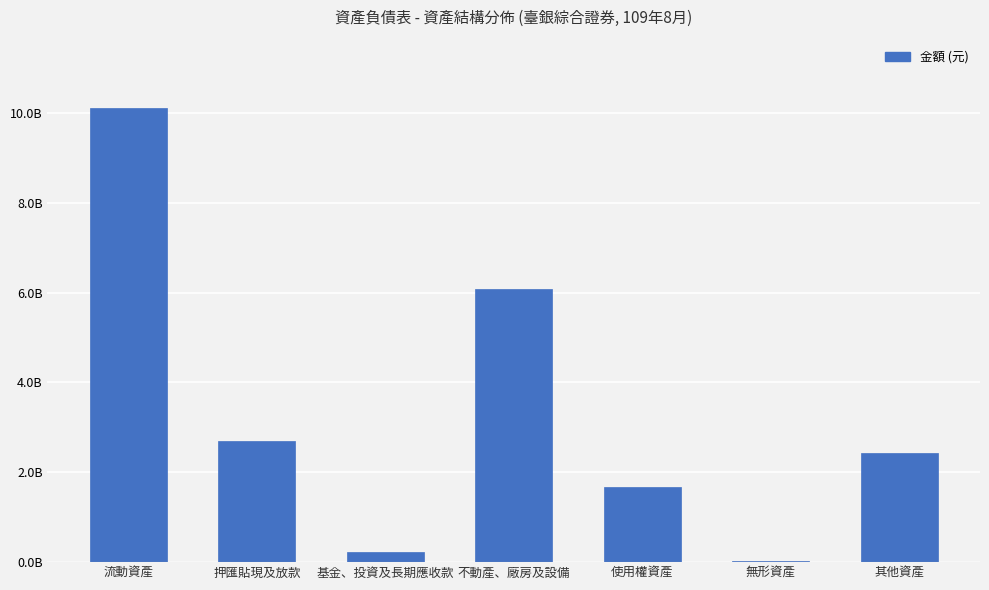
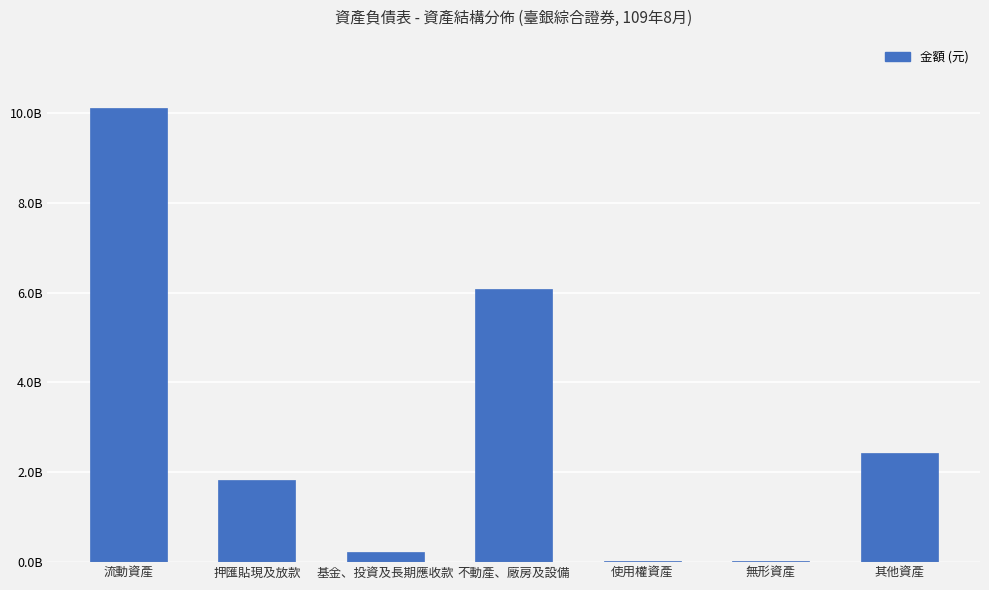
  {
    "流動資產": 10100000000,
-   "押匯貼現及放款": 2700000000,
+   "押匯貼現及放款": 1800000000,
    "基金、投資及長期應收款": 200000000,
    "不動產、廠房及設備": 6100000000,
-   "使用權資產": 1700000000,
+   "使用權資產": 0,
    "其他資產": 2400000000
  }
